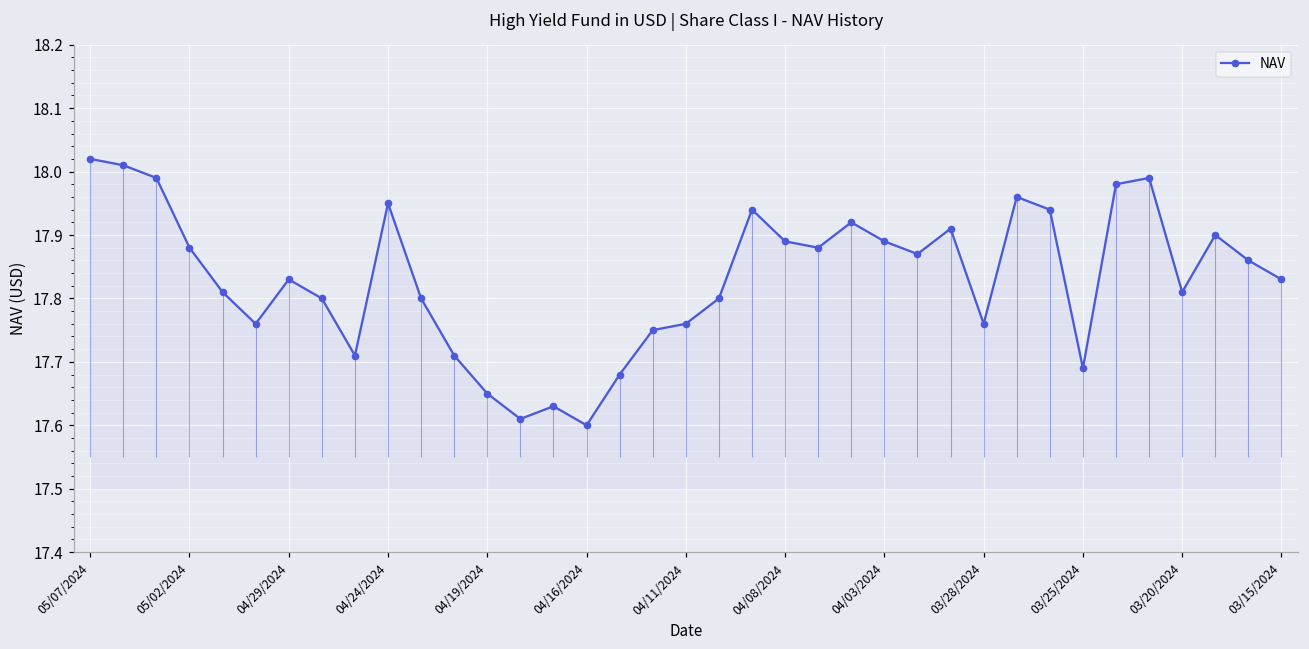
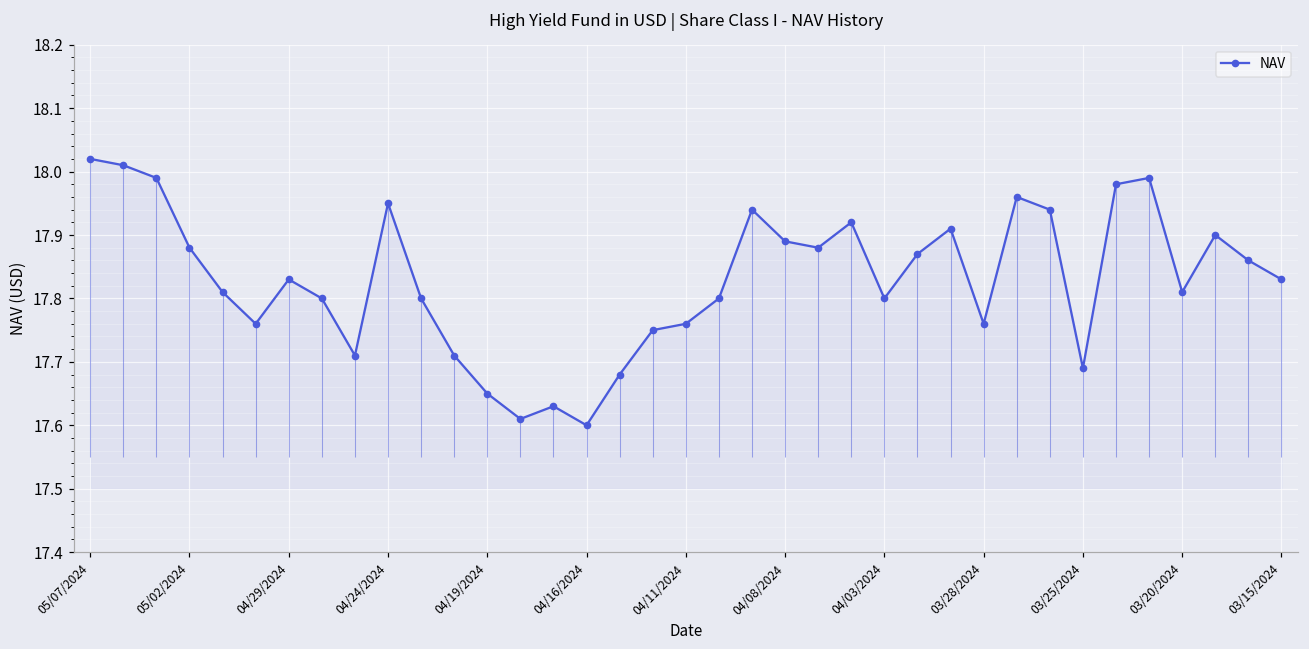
  {
    "05/07/2024": 18.02,
    "05/02/2024": 17.88,
    "04/29/2024": 17.83,
    "04/24/2024": 17.95,
    "04/19/2024": 17.65,
    "04/16/2024": 17.60,
    "04/11/2024": 17.76,
    "04/08/2024": 17.89,
-   "04/03/2024": 17.89,
+   "04/03/2024": 17.80,
    "03/28/2024": 17.76,
    "03/25/2024": 17.69,
    "03/20/2024": 17.81,
    "03/15/2024": 17.83
  }
